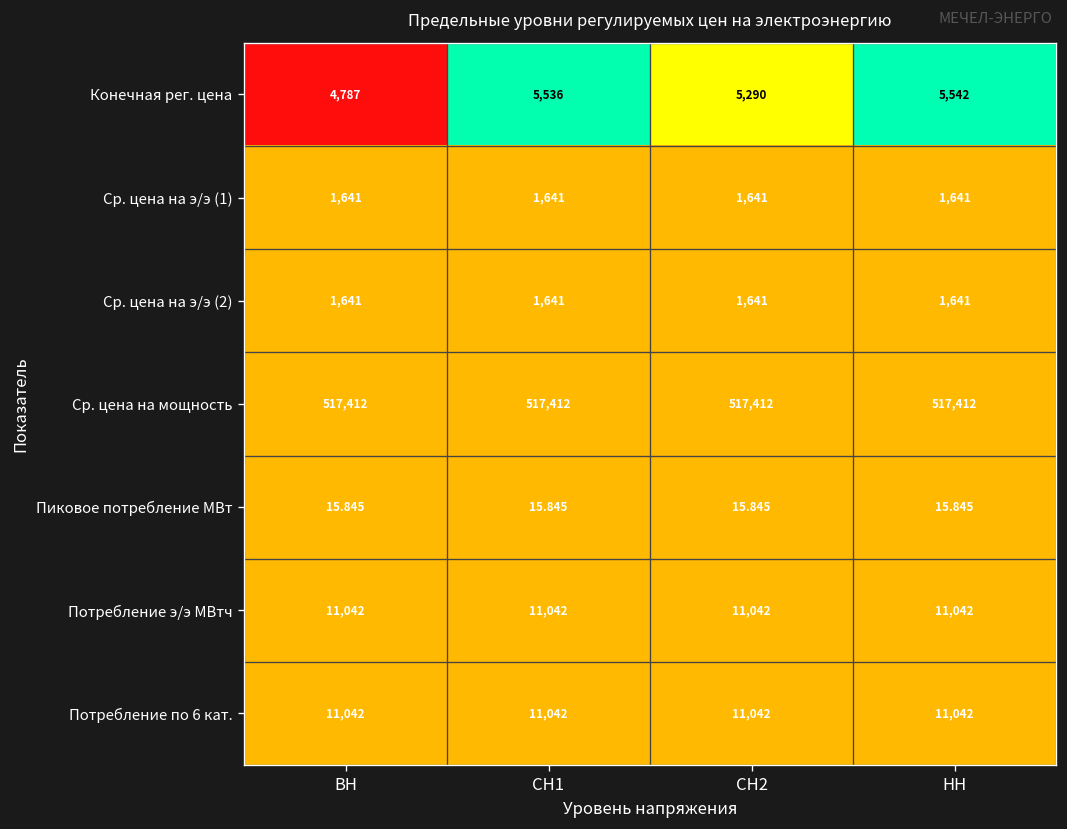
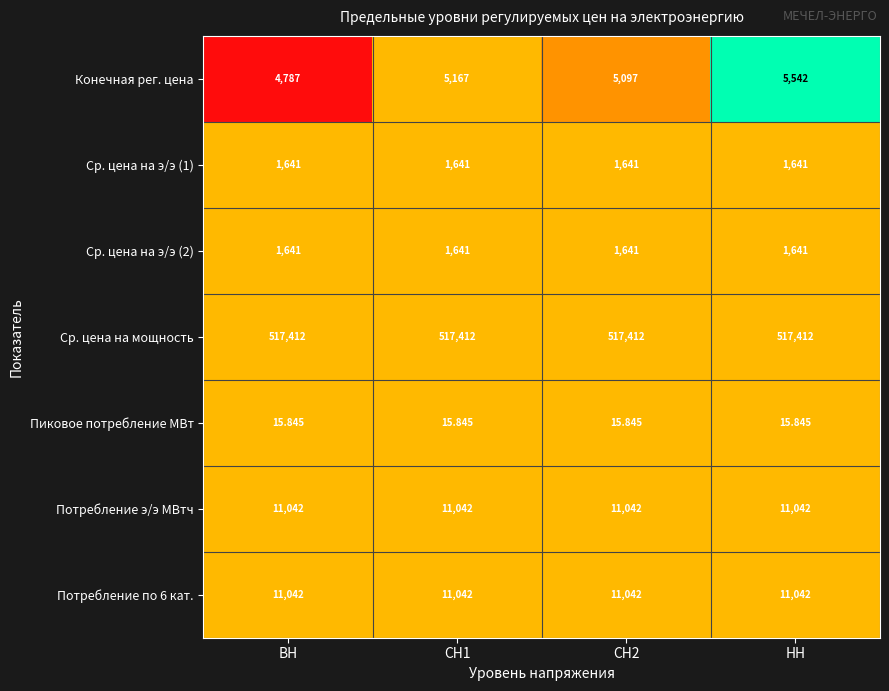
  {
    "Конечная рег. цена": {
      "ВН": "4,787",
-     "СН1": "5,536",
-     "СН2": "5,290",
+     "СН1": "5,167",
+     "СН2": "5,097",
      "НН": "5,542"
    },
    "Ср. цена на э/э (1)": {
      "ВН": "1,641",
      "СН1": "1,641",
      "СН2": "1,641",
      "НН": "1,641"
    },
    "Ср. цена на э/э (2)": {
      "ВН": "1,641",
      "СН1": "1,641",
      "СН2": "1,641",
      "НН": "1,641"
    },
    "Ср. цена на мощность": {
      "ВН": "517,412",
      "СН1": "517,412",
      "СН2": "517,412",
      "НН": "517,412"
    },
    "Пиковое потребление МВт": {
      "ВН": "15.845",
      "СН1": "15.845",
      "СН2": "15.845",
      "НН": "15.845"
    },
    "Потребление э/э МВтч": {
      "ВН": "11,042",
      "СН1": "11,042",
      "СН2": "11,042",
      "НН": "11,042"
    },
    "Потребление по 6 кат.": {
      "ВН": "11,042",
      "СН1": "11,042",
      "СН2": "11,042",
      "НН": "11,042"
    }
  }
